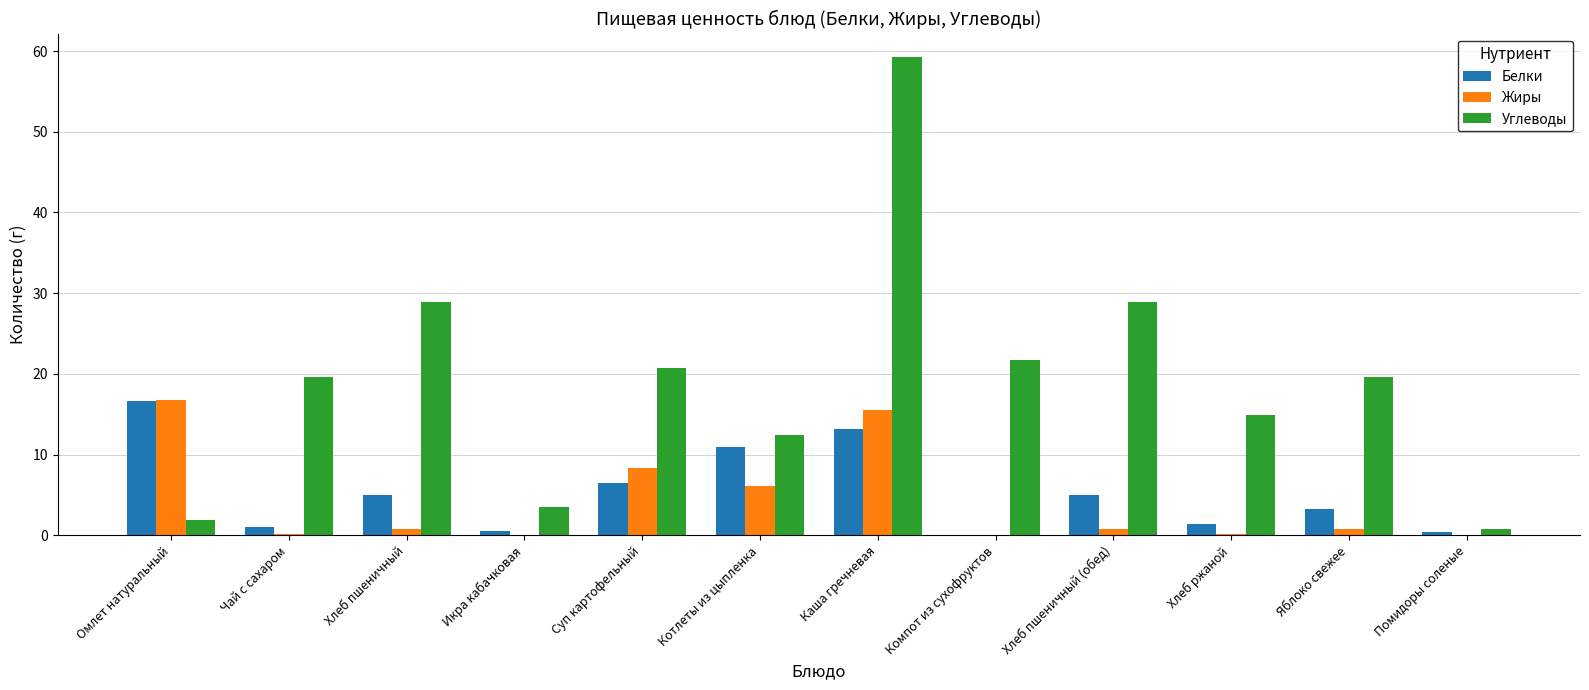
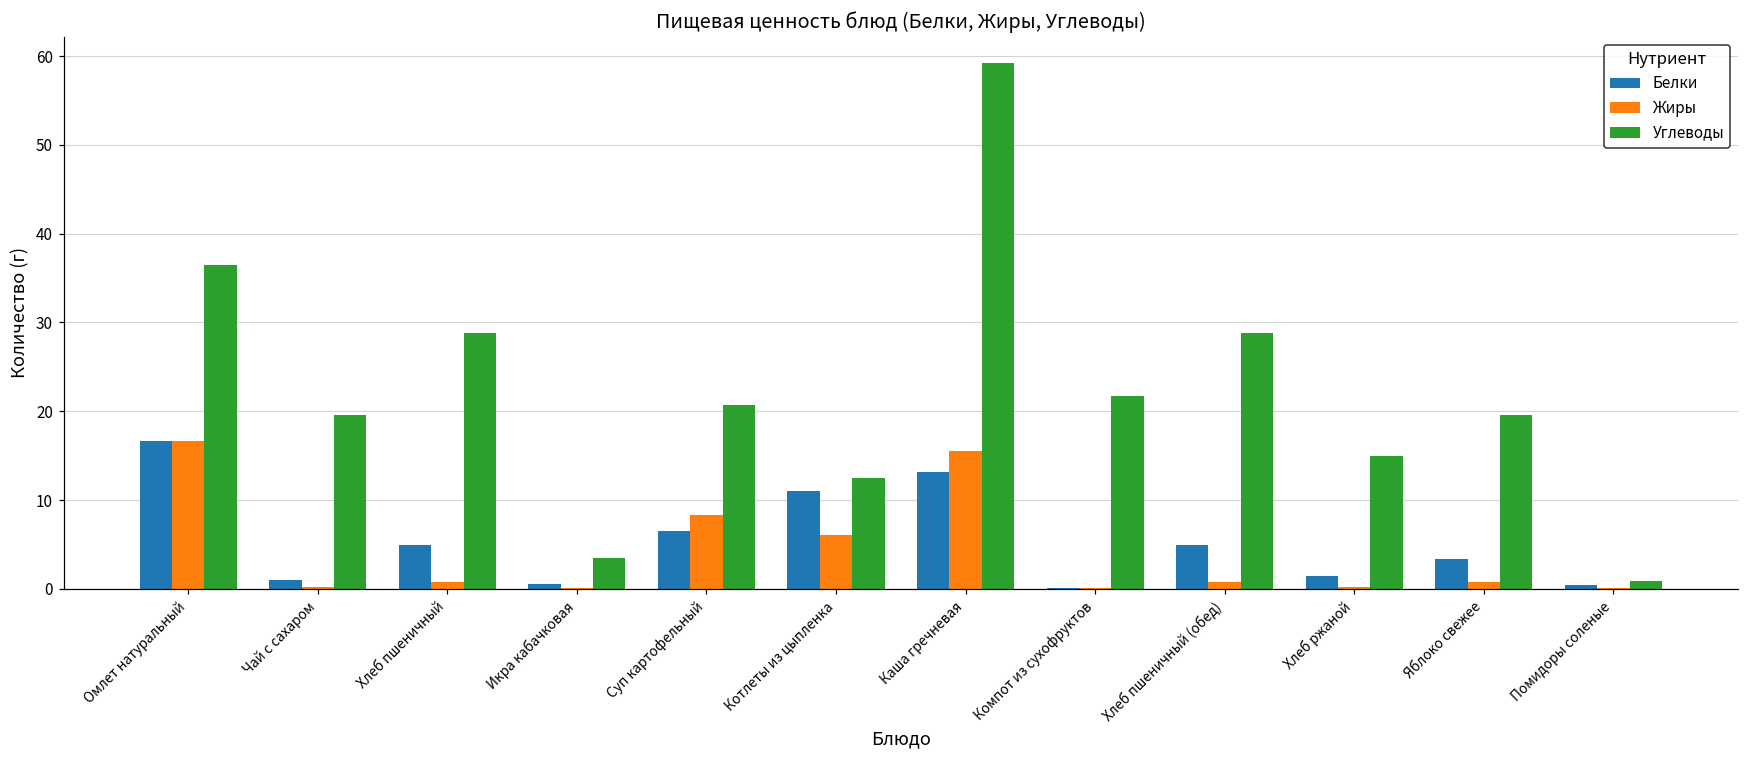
  {
    "Белки": {
      "Омлет натуральный": 17,
      "Чай с сахаром": 1,
      "Хлеб пшеничный": 5,
      "Икра кабачковая": 1,
      "Суп картофельный": 7,
      "Котлеты из цыпленка": 11,
      "Каша гречневая": 13,
      "Хлеб пшеничный (обед)": 5,
      "Хлеб ржаной": 1,
      "Яблоко свежее": 3,
      "Помидоры соленые": 0
    },
    "Жиры": {
      "Омлет натуральный": 17,
      "Хлеб пшеничный": 1,
      "Суп картофельный": 8,
      "Котлеты из цыпленка": 6,
      "Каша гречневая": 16,
      "Хлеб пшеничный (обед)": 1,
      "Яблоко свежее": 1
    },
    "Углеводы": {
-     "Омлет натуральный": 2,
+     "Омлет натуральный": 37,
      "Чай с сахаром": 20,
      "Хлеб пшеничный": 29,
      "Икра кабачковая": 4,
      "Суп картофельный": 21,
      "Котлеты из цыпленка": 12,
      "Каша гречневая": 59,
      "Компот из сухофруктов": 22,
      "Хлеб пшеничный (обед)": 29,
      "Хлеб ржаной": 15,
      "Яблоко свежее": 20,
      "Помидоры соленые": 1
    }
  }
